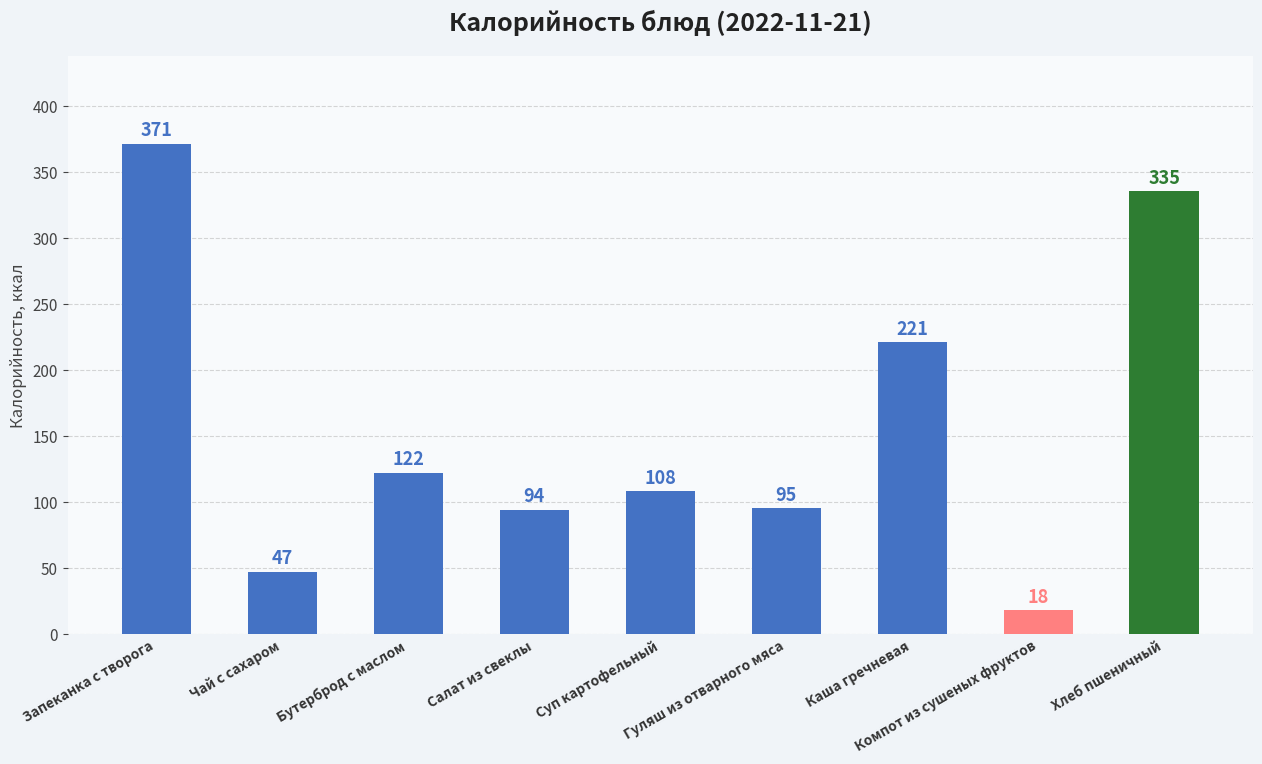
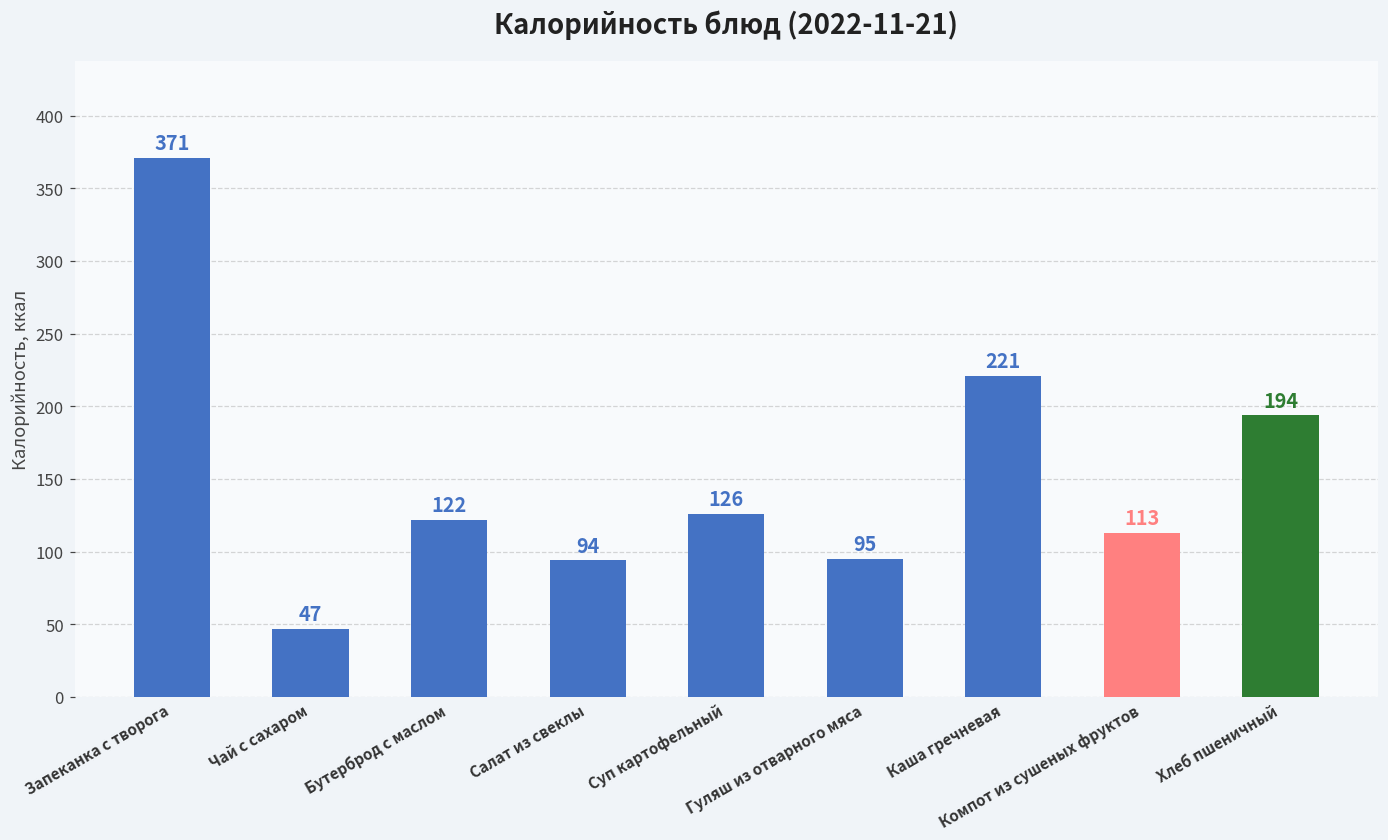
  {
    "Запеканка с творога": 371,
    "Чай с сахаром": 47,
    "Бутерброд с маслом": 122,
    "Салат из свеклы": 94,
-   "Суп картофельный": 108,
+   "Суп картофельный": 126,
    "Гуляш из отварного мяса": 95,
    "Каша гречневая": 221,
-   "Компот из сушеных фруктов": 18,
-   "Хлеб пшеничный": 335
+   "Компот из сушеных фруктов": 113,
+   "Хлеб пшеничный": 194
  }
